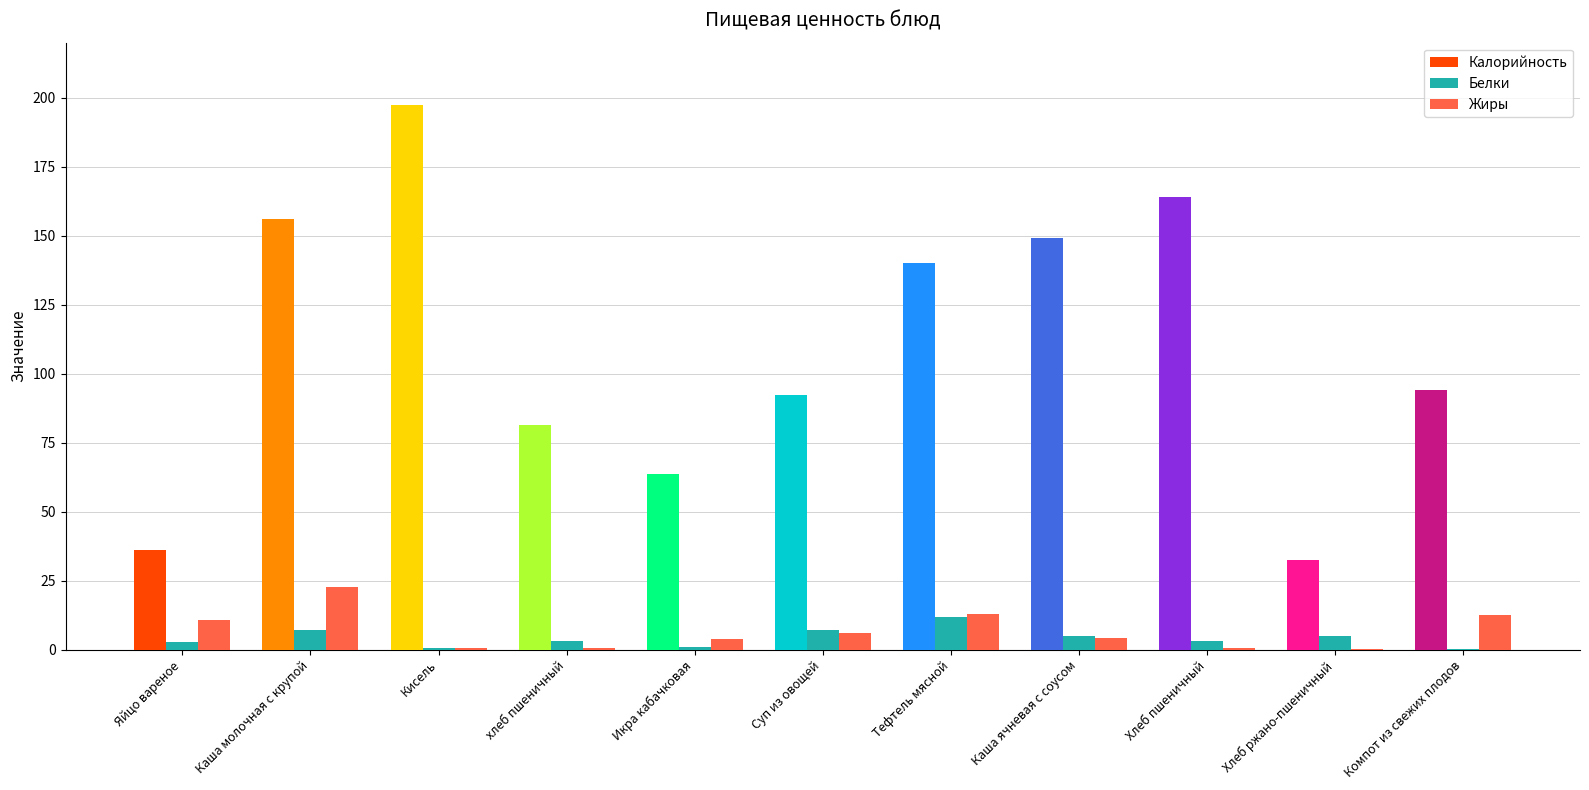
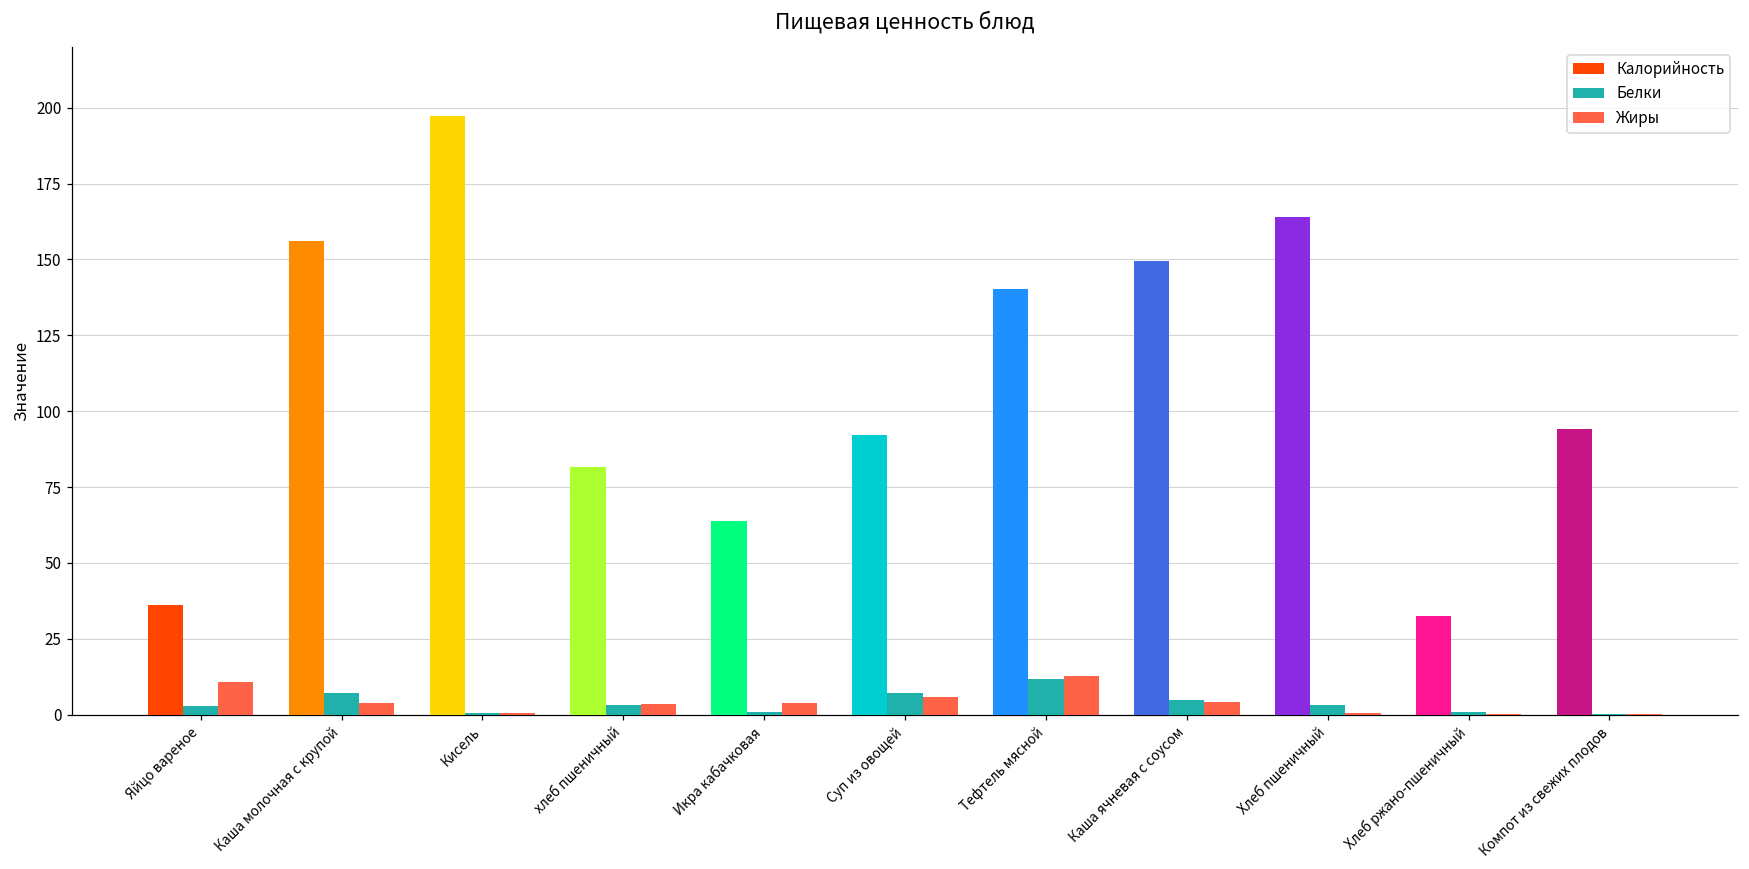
  {
    "Калорийность": {
      "Яйцо вареное": 36,
      "Каша молочная с крупой": 156,
      "Кисель": 197,
      "хлеб пшеничный": 81,
      "Икра кабачковая": 64,
      "Суп из овощей": 92,
      "Тефтель мясной": 140,
      "Каша ячневая с соусом": 149,
      "Хлеб пшеничный": 164,
      "Хлеб ржано-пшеничный": 32,
      "Компот из свежих плодов": 94
    },
    "Белки": {
      "Яйцо вареное": 3,
      "Каша молочная с крупой": 7,
      "хлеб пшеничный": 3,
      "Суп из овощей": 7,
      "Тефтель мясной": 12,
      "Каша ячневая с соусом": 5,
      "Хлеб пшеничный": 3,
-     "Хлеб ржано-пшеничный": 5
+     "Хлеб ржано-пшеничный": 1
    },
    "Жиры": {
      "Яйцо вареное": 11,
-     "Каша молочная с крупой": 23,
-     "хлеб пшеничный": 0,
+     "Каша молочная с крупой": 4,
+     "хлеб пшеничный": 4,
      "Икра кабачковая": 4,
      "Суп из овощей": 6,
      "Тефтель мясной": 13,
      "Каша ячневая с соусом": 4,
-     "Компот из свежих плодов": 13
+     "Компот из свежих плодов": 0
    }
  }
